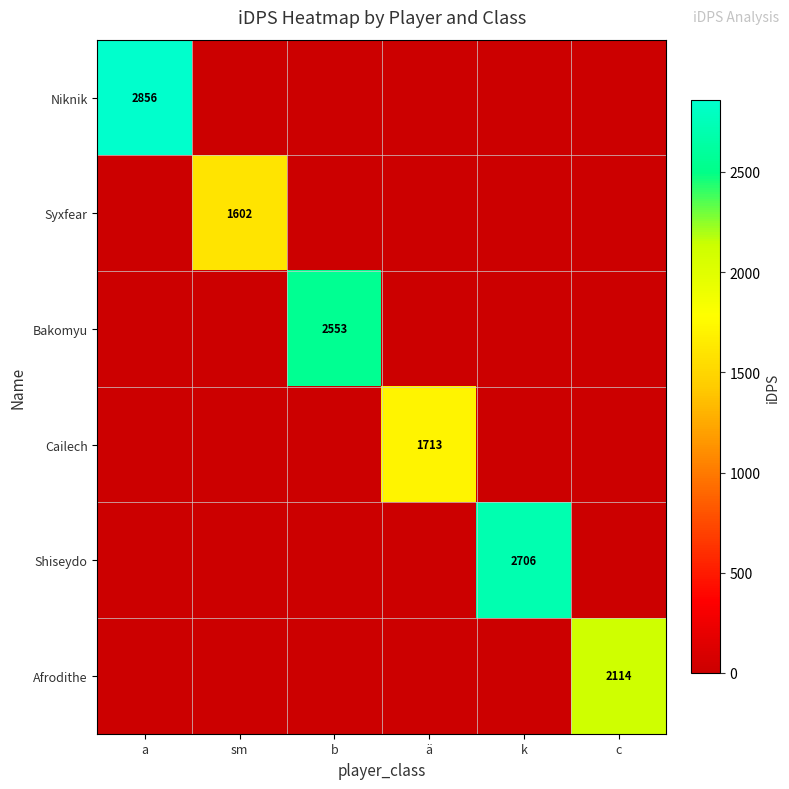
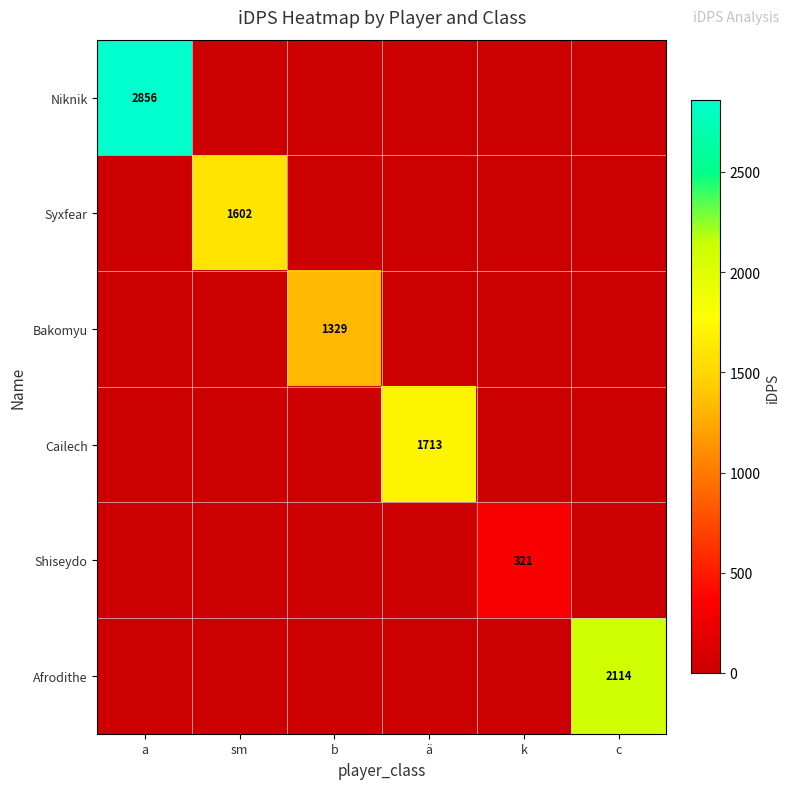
  {
    "Niknik": {
      "a": 2856
    },
    "Syxfear": {
      "sm": 1602
    },
    "Bakomyu": {
-     "b": 2553
+     "b": 1329
    },
    "Cailech": {
      "ä": 1713
    },
    "Shiseydo": {
-     "k": 2706
+     "k": 321
    },
    "Afrodithe": {
      "c": 2114
    }
  }
